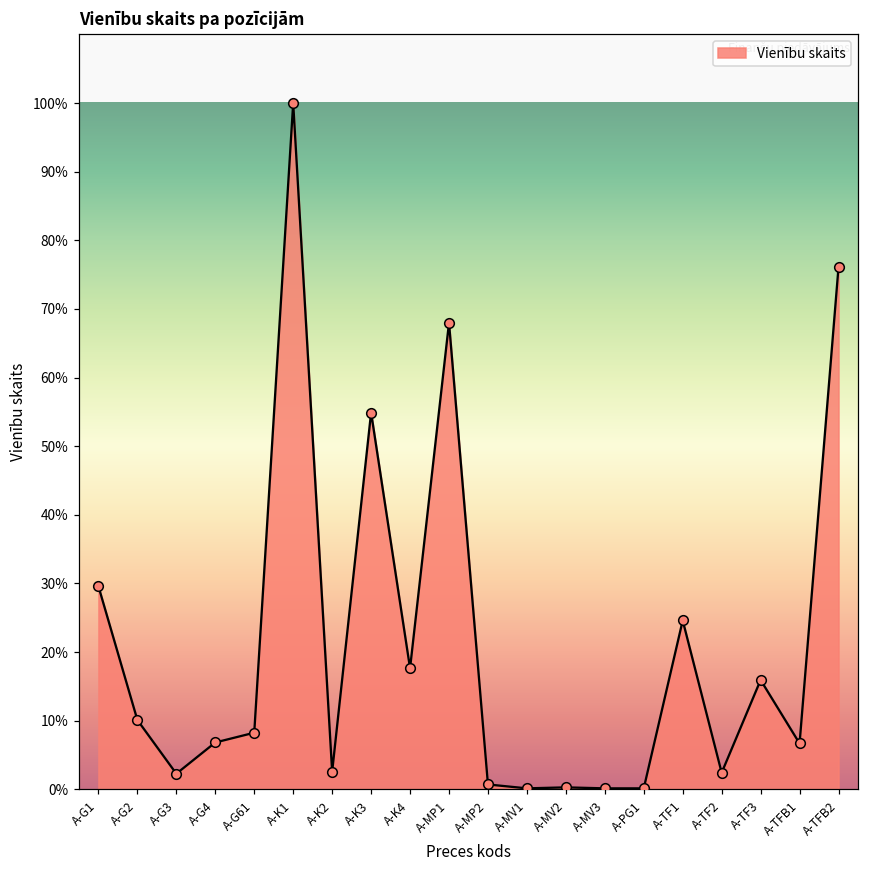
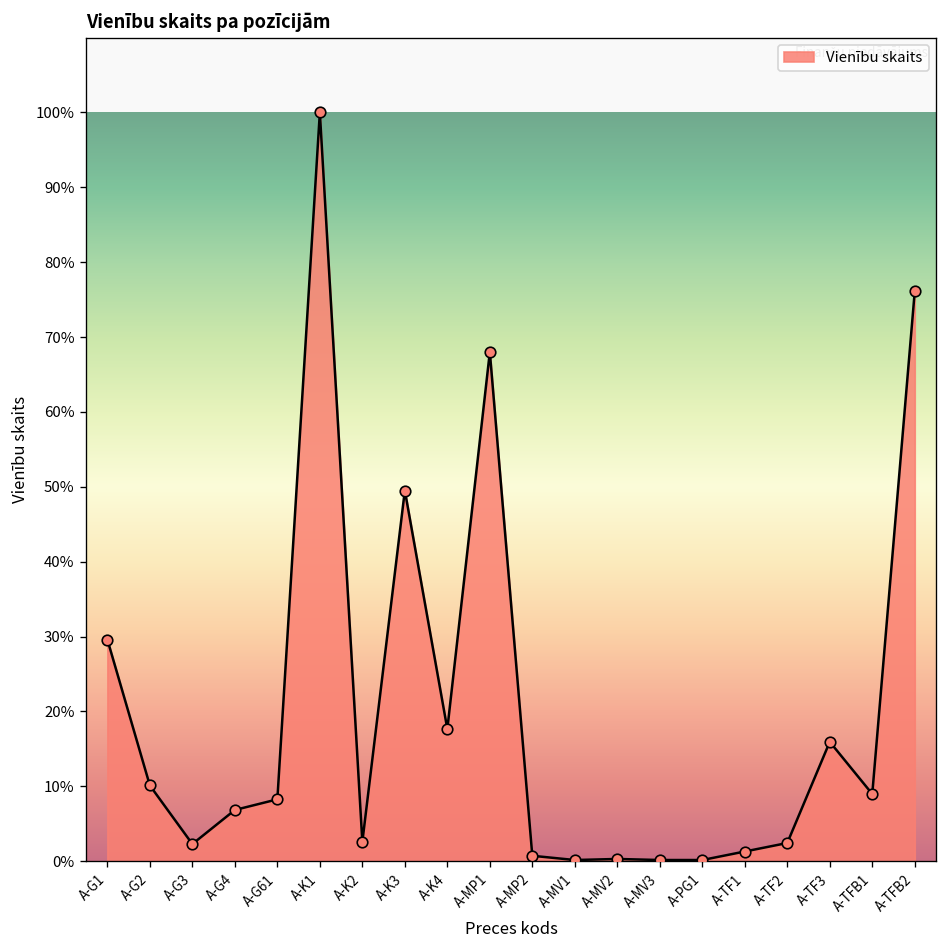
  {
    "A-G1": "30%",
    "A-G2": "10%",
    "A-G3": "2%",
    "A-G4": "7%",
    "A-G61": "8%",
    "A-K1": "100%",
    "A-K2": "3%",
-   "A-K3": "55%",
+   "A-K3": "50%",
    "A-K4": "18%",
    "A-MP1": "68%",
    "A-MP2": "1%",
    "A-MV1": "0%",
    "A-MV2": "0%",
    "A-MV3": "0%",
    "A-PG1": "0%",
-   "A-TF1": "25%",
+   "A-TF1": "1%",
    "A-TF2": "2%",
    "A-TF3": "16%",
-   "A-TFB1": "7%",
+   "A-TFB1": "9%",
    "A-TFB2": "76%"
  }
